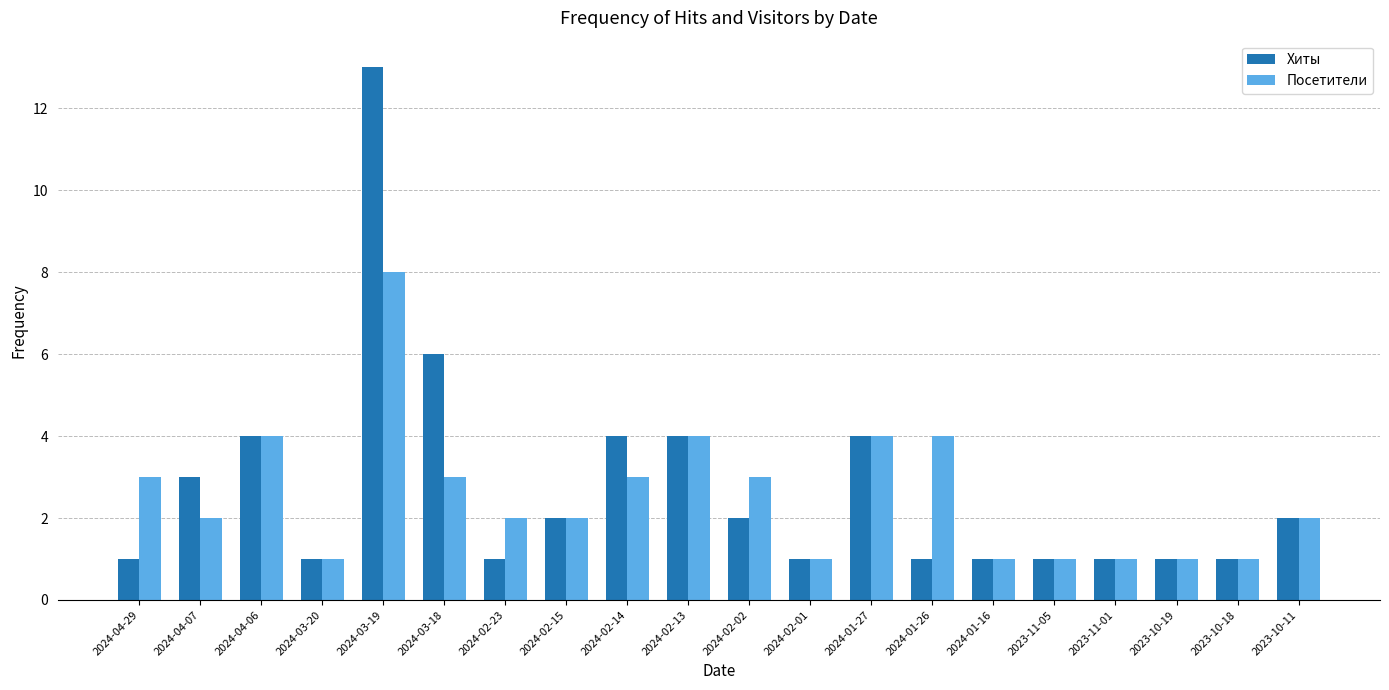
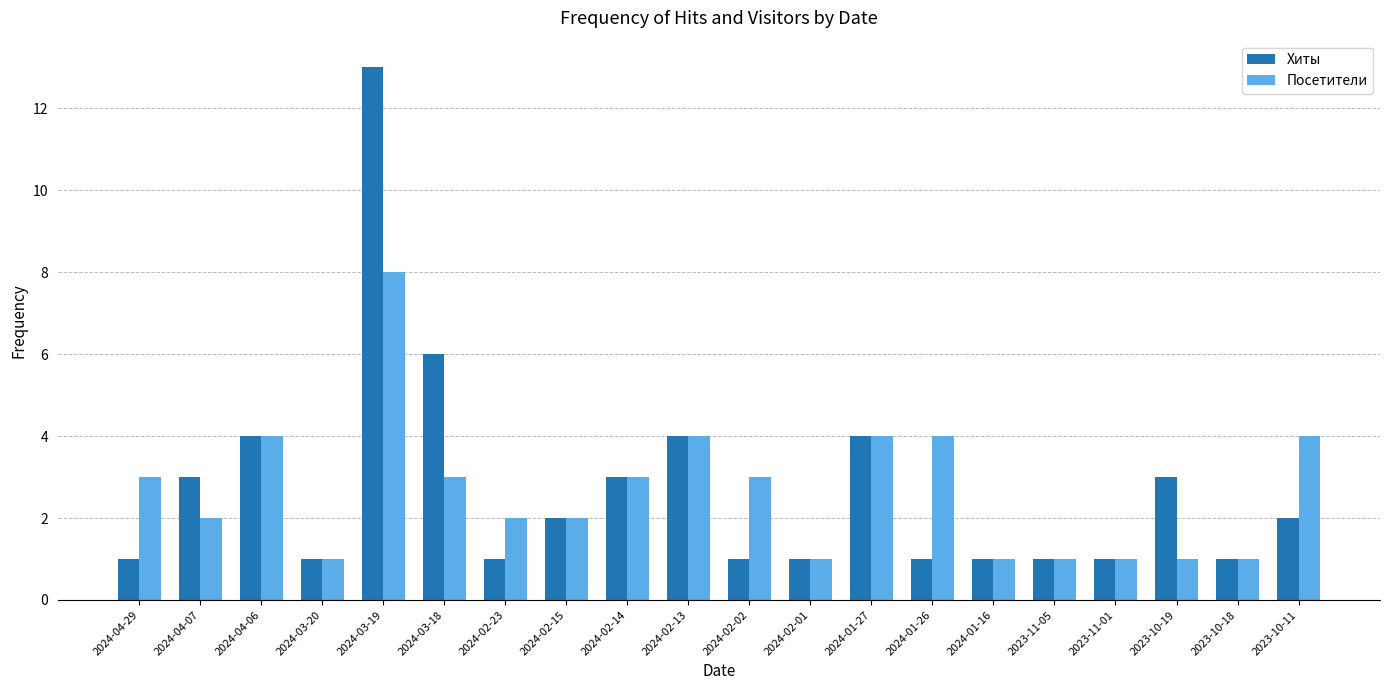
  {
    "Хиты": {
      "2024-04-29": 1,
      "2024-04-07": 3,
      "2024-04-06": 4,
      "2024-03-20": 1,
      "2024-03-19": 13,
      "2024-03-18": 6,
      "2024-02-23": 1,
      "2024-02-15": 2,
-     "2024-02-14": 4,
+     "2024-02-14": 3,
      "2024-02-13": 4,
-     "2024-02-02": 2,
+     "2024-02-02": 1,
      "2024-02-01": 1,
      "2024-01-27": 4,
      "2024-01-26": 1,
      "2024-01-16": 1,
      "2023-11-05": 1,
      "2023-11-01": 1,
-     "2023-10-19": 1,
+     "2023-10-19": 3,
      "2023-10-18": 1,
      "2023-10-11": 2
    },
    "Посетители": {
      "2024-04-29": 3,
      "2024-04-07": 2,
      "2024-04-06": 4,
      "2024-03-20": 1,
      "2024-03-19": 8,
      "2024-03-18": 3,
      "2024-02-23": 2,
      "2024-02-15": 2,
      "2024-02-14": 3,
      "2024-02-13": 4,
      "2024-02-02": 3,
      "2024-02-01": 1,
      "2024-01-27": 4,
      "2024-01-26": 4,
      "2024-01-16": 1,
      "2023-11-05": 1,
      "2023-11-01": 1,
      "2023-10-19": 1,
      "2023-10-18": 1,
-     "2023-10-11": 2
+     "2023-10-11": 4
    }
  }
